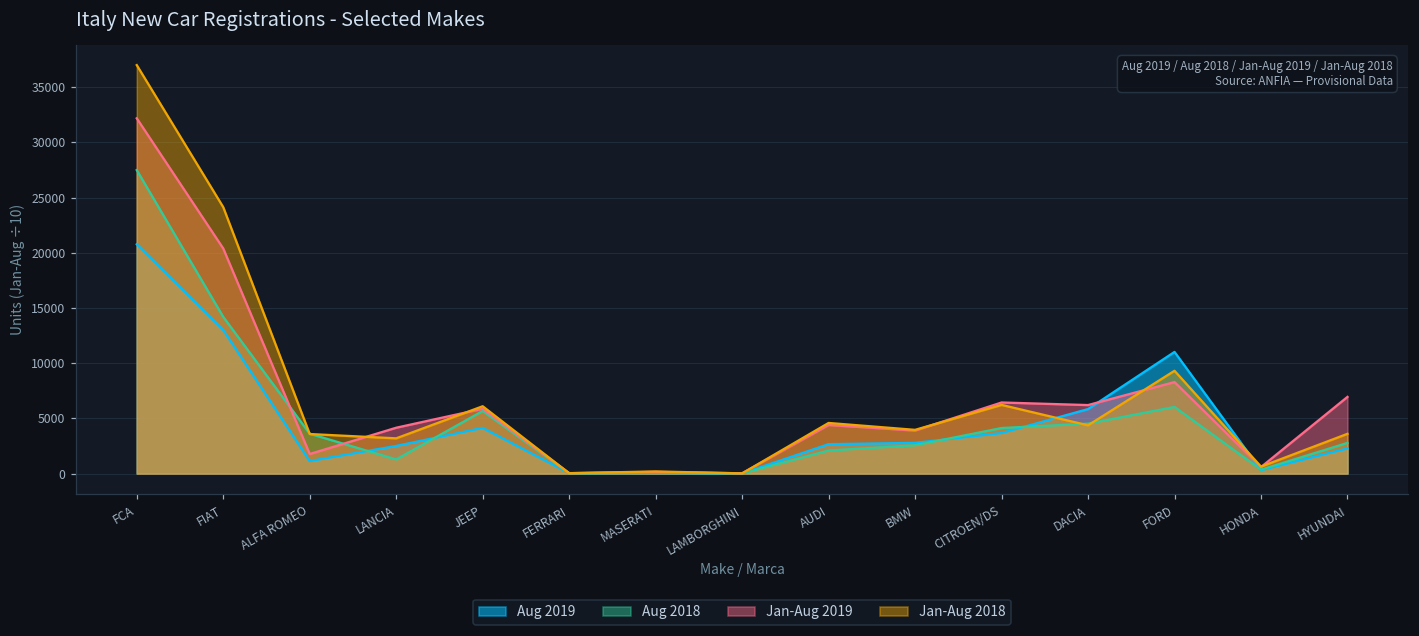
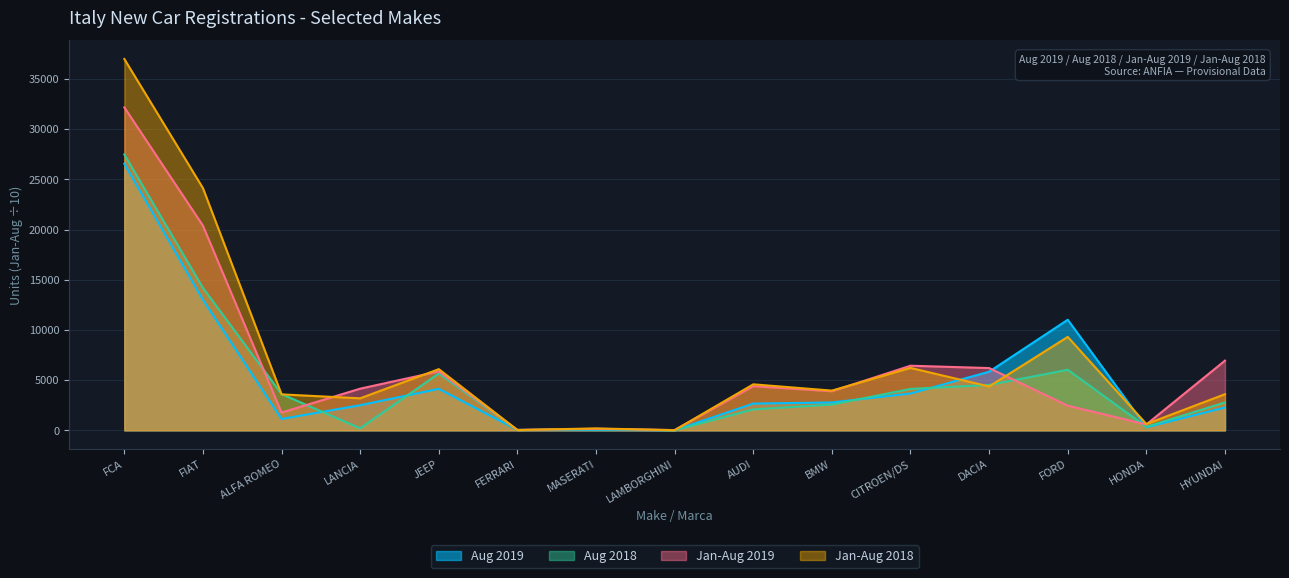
  {
    "Aug 2019": {
-     "FCA": 20800,
+     "FCA": 26600,
      "FIAT": 13000,
      "ALFA ROMEO": 1100,
      "LANCIA": 2500,
      "JEEP": 4100,
      "AUDI": 2700,
      "CITROEN/DS": 3700,
      "DACIA": 5800,
      "FORD": 11000,
      "HYUNDAI": 2300
    },
    "Aug 2018": {
      "FCA": 27500,
      "FIAT": 14200,
-     "LANCIA": 1300,
+     "LANCIA": 200,
      "AUDI": 2100,
      "CITROEN/DS": 4100,
      "FORD": 6000,
      "HYUNDAI": 2800
    },
    "Jan-Aug 2019": {
      "FCA": 32200,
      "FIAT": 20400,
      "ALFA ROMEO": 1800,
      "LANCIA": 4200,
      "DACIA": 6200,
-     "FORD": 8300,
+     "FORD": 2500,
      "HYUNDAI": 6900
    },
    "Jan-Aug 2018": {
      "FCA": 37000,
      "FIAT": 24100,
      "LANCIA": 3200,
      "FORD": 9300,
      "HYUNDAI": 3600
    }
  }
